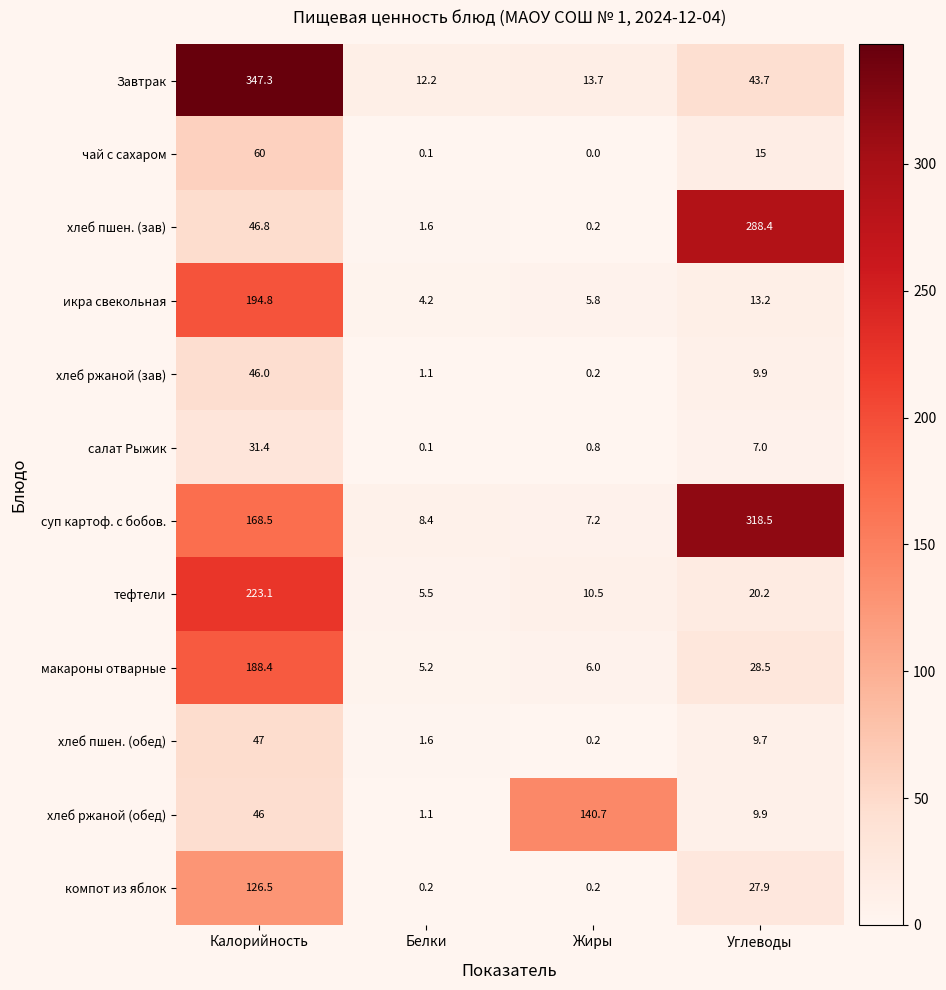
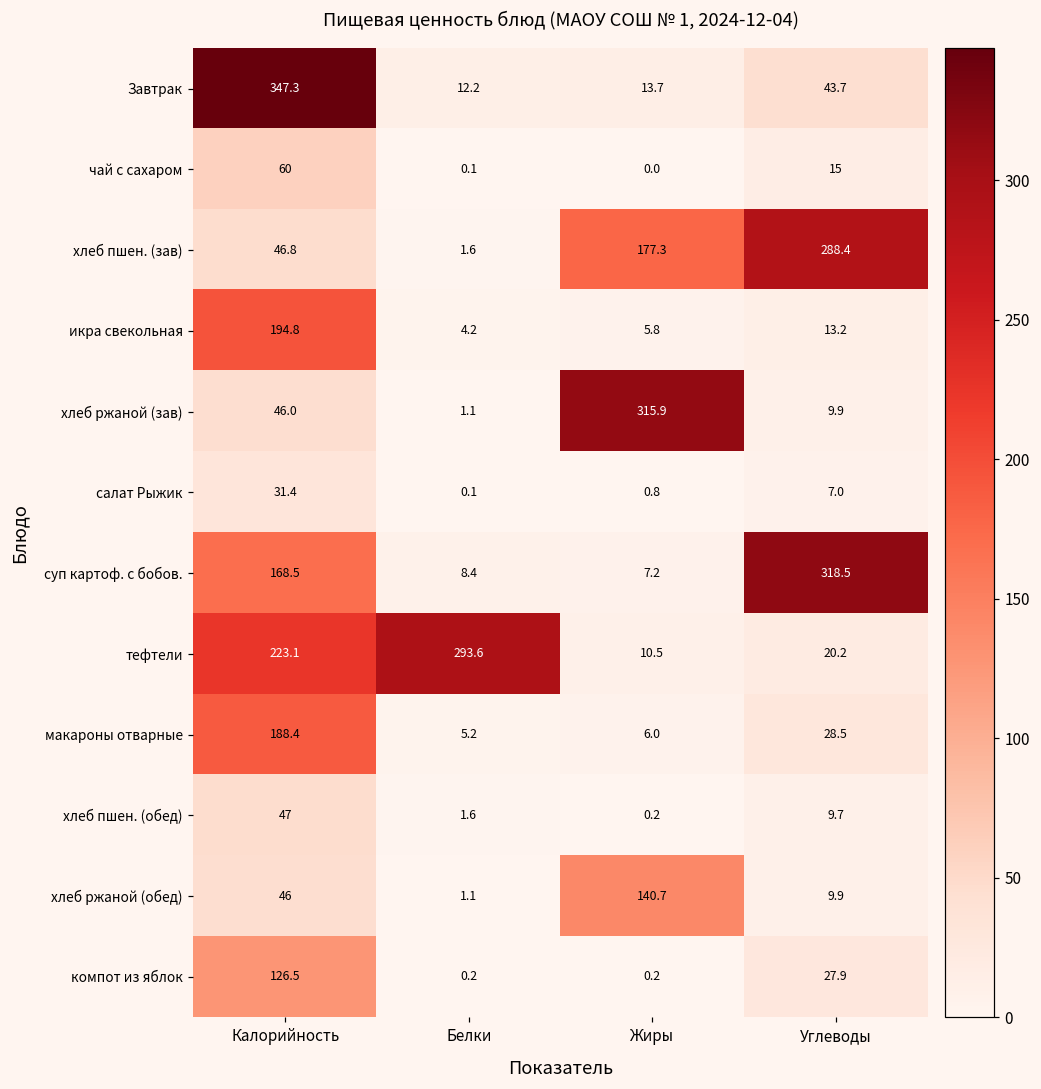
  {
    "Завтрак": {
      "Калорийность": 347.3,
      "Белки": 12.2,
      "Жиры": 13.7,
      "Углеводы": 43.7
    },
    "чай с сахаром": {
      "Калорийность": 60,
      "Белки": 0.1,
      "Жиры": 0.0,
      "Углеводы": 15
    },
    "хлеб пшен. (зав)": {
      "Калорийность": 46.8,
      "Белки": 1.6,
-     "Жиры": 0.2,
+     "Жиры": 177.3,
      "Углеводы": 288.4
    },
    "икра свекольная": {
      "Калорийность": 194.8,
      "Белки": 4.2,
      "Жиры": 5.8,
      "Углеводы": 13.2
    },
    "хлеб ржаной (зав)": {
      "Калорийность": 46.0,
      "Белки": 1.1,
-     "Жиры": 0.2,
+     "Жиры": 315.9,
      "Углеводы": 9.9
    },
    "салат Рыжик": {
      "Калорийность": 31.4,
      "Белки": 0.1,
      "Жиры": 0.8,
      "Углеводы": 7.0
    },
    "суп картоф. с бобов.": {
      "Калорийность": 168.5,
      "Белки": 8.4,
      "Жиры": 7.2,
      "Углеводы": 318.5
    },
    "тефтели": {
      "Калорийность": 223.1,
-     "Белки": 5.5,
+     "Белки": 293.6,
      "Жиры": 10.5,
      "Углеводы": 20.2
    },
    "макароны отварные": {
      "Калорийность": 188.4,
      "Белки": 5.2,
      "Жиры": 6.0,
      "Углеводы": 28.5
    },
    "хлеб пшен. (обед)": {
      "Калорийность": 47,
      "Белки": 1.6,
      "Жиры": 0.2,
      "Углеводы": 9.7
    },
    "хлеб ржаной (обед)": {
      "Калорийность": 46,
      "Белки": 1.1,
      "Жиры": 140.7,
      "Углеводы": 9.9
    },
    "компот из яблок": {
      "Калорийность": 126.5,
      "Белки": 0.2,
      "Жиры": 0.2,
      "Углеводы": 27.9
    }
  }
